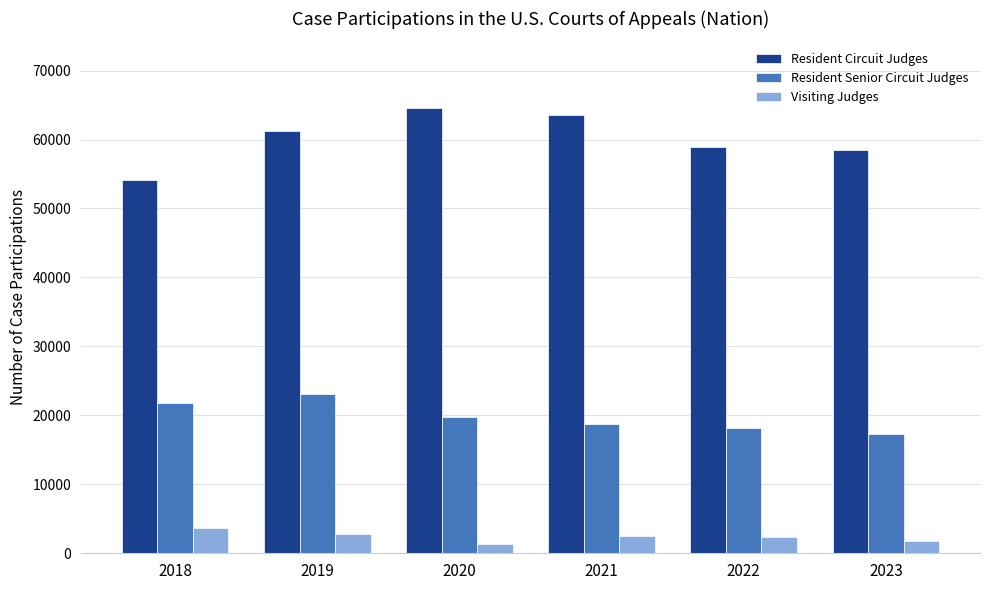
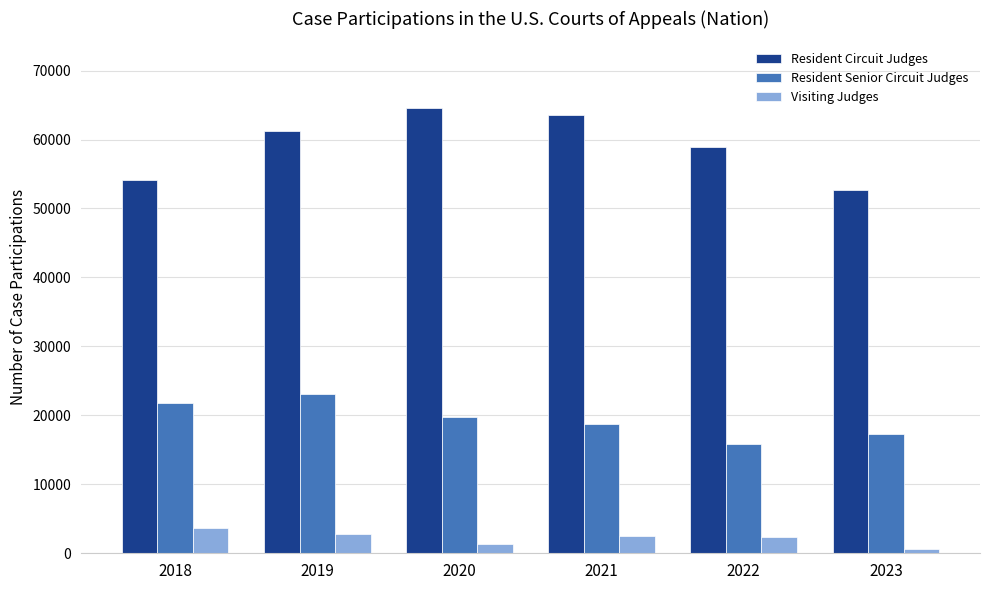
  {
    "Resident Circuit Judges": {
      "2018": 54000,
      "2019": 61000,
      "2020": 65000,
      "2021": 64000,
      "2022": 59000,
-     "2023": 58000
+     "2023": 53000
    },
    "Resident Senior Circuit Judges": {
      "2018": 22000,
      "2019": 23000,
      "2020": 20000,
      "2021": 19000,
-     "2022": 18000,
+     "2022": 16000,
      "2023": 17000
    },
    "Visiting Judges": {
      "2018": 4000,
      "2019": 3000,
      "2020": 1000,
      "2021": 3000,
      "2022": 2000,
-     "2023": 2000
+     "2023": 1000
    }
  }
